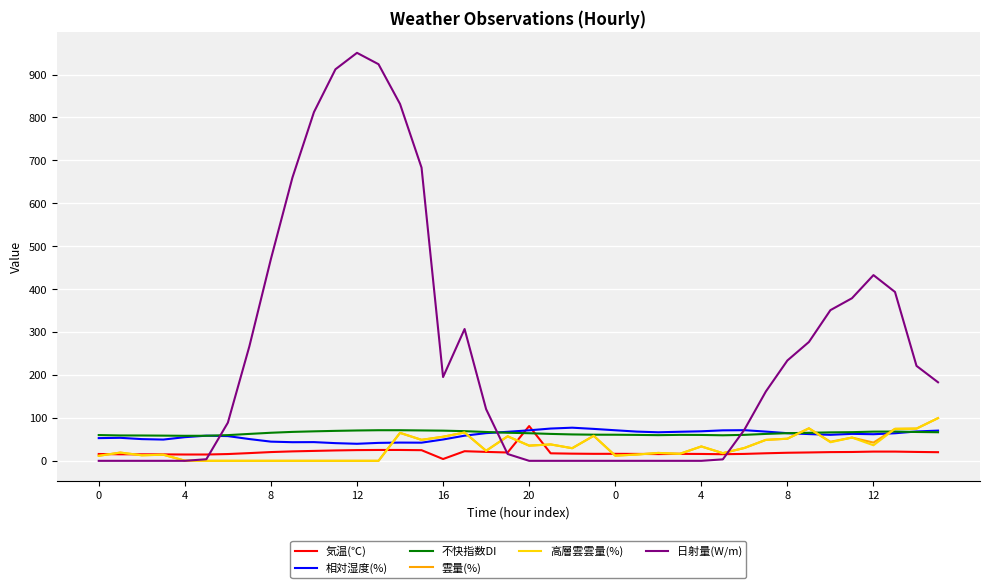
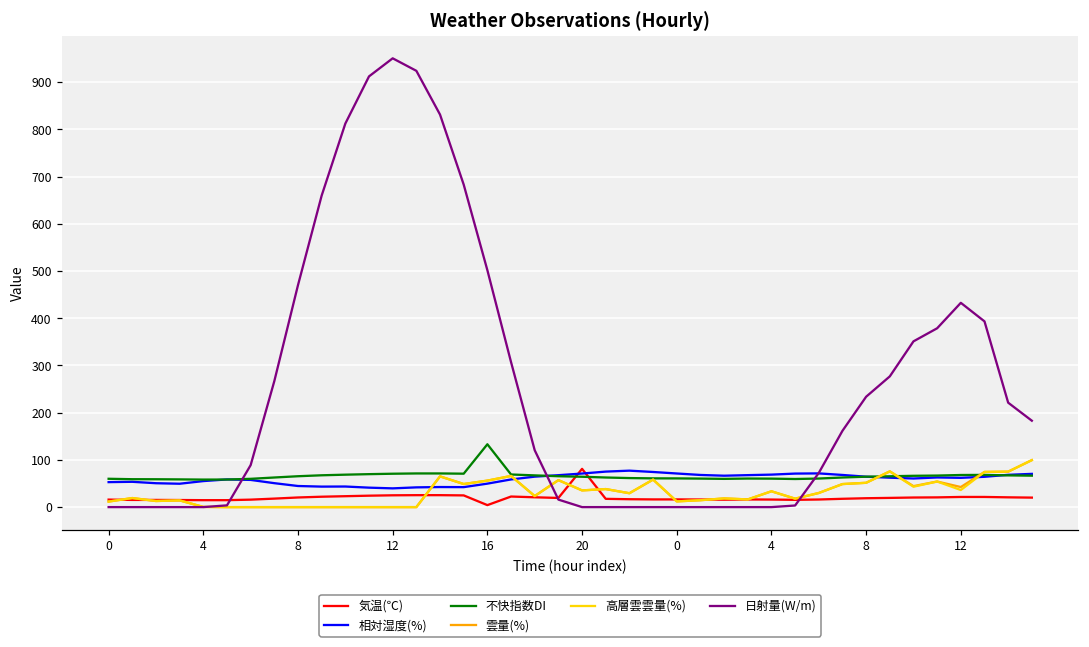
  {
    "気温(℃)": {
      "16": 0,
      "20": 80
    },
    "相対湿度(%)": {
      "16": 50,
      "20": 70
    },
    "不快指数DI": {
-     "16": 70,
+     "16": 130,
      "20": 60
    },
    "日射量(W/m)": {
-     "16": 200,
+     "16": 500,
      "20": 0
    }
  }
